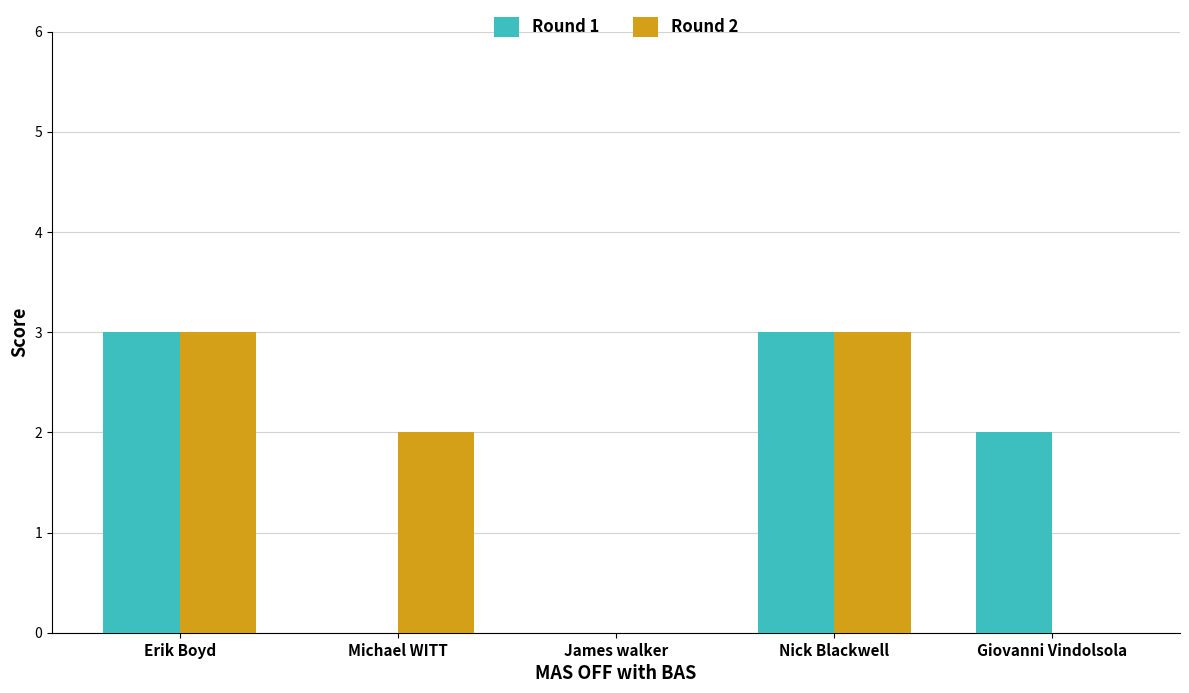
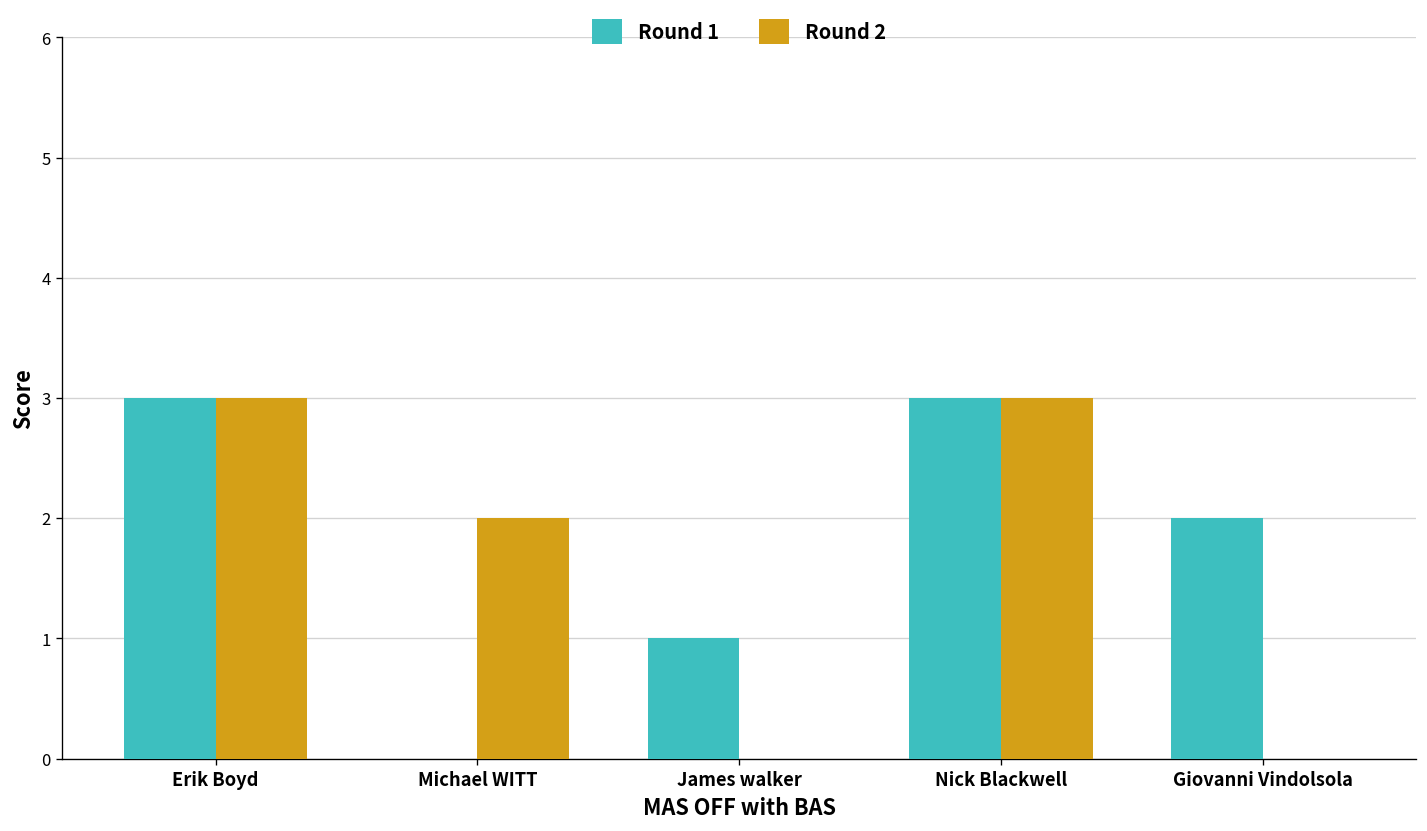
  {
    "Round 1": {
      "Erik Boyd": 3,
      "Michael WITT": 0,
-     "James walker": 0,
+     "James walker": 1,
      "Nick Blackwell": 3,
      "Giovanni Vindolsola": 2
    },
    "Round 2": {
      "Erik Boyd": 3,
      "Michael WITT": 2,
      "James walker": 0,
      "Nick Blackwell": 3,
      "Giovanni Vindolsola": 0
    }
  }
